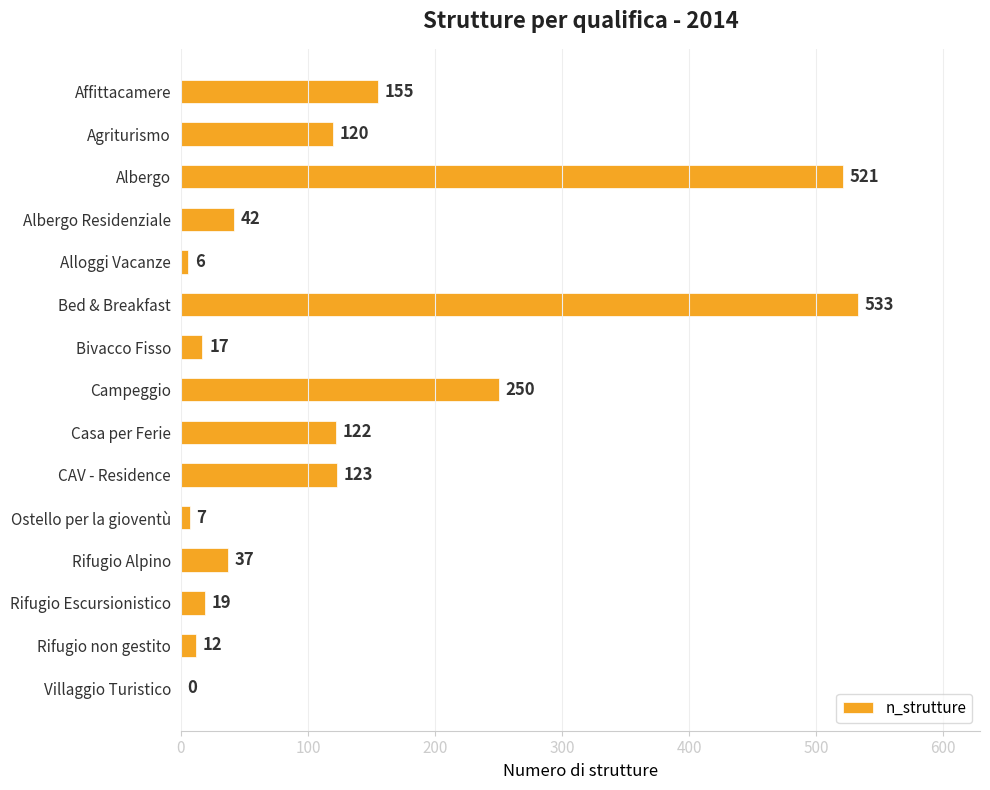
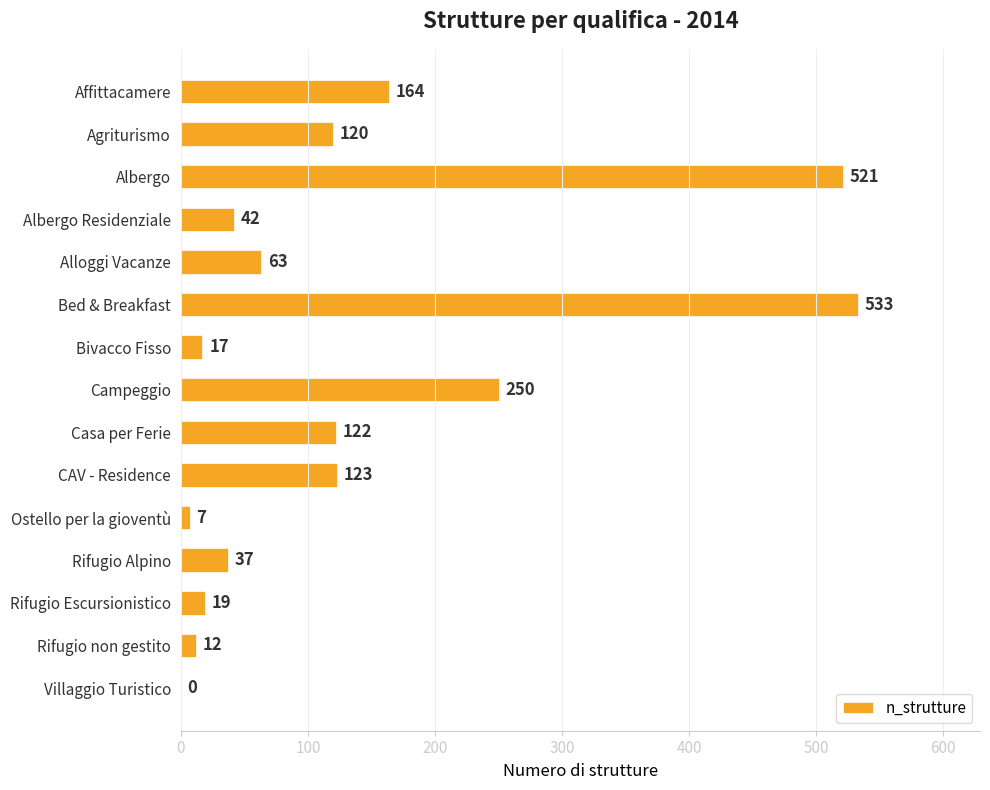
  {
-   "Affittacamere": 155,
+   "Affittacamere": 164,
    "Agriturismo": 120,
    "Albergo": 521,
    "Albergo Residenziale": 42,
-   "Alloggi Vacanze": 6,
+   "Alloggi Vacanze": 63,
    "Bed & Breakfast": 533,
    "Bivacco Fisso": 17,
    "Campeggio": 250,
    "Casa per Ferie": 122,
    "CAV - Residence": 123,
    "Ostello per la gioventù": 7,
    "Rifugio Alpino": 37,
    "Rifugio Escursionistico": 19,
    "Rifugio non gestito": 12,
    "Villaggio Turistico": 0
  }
